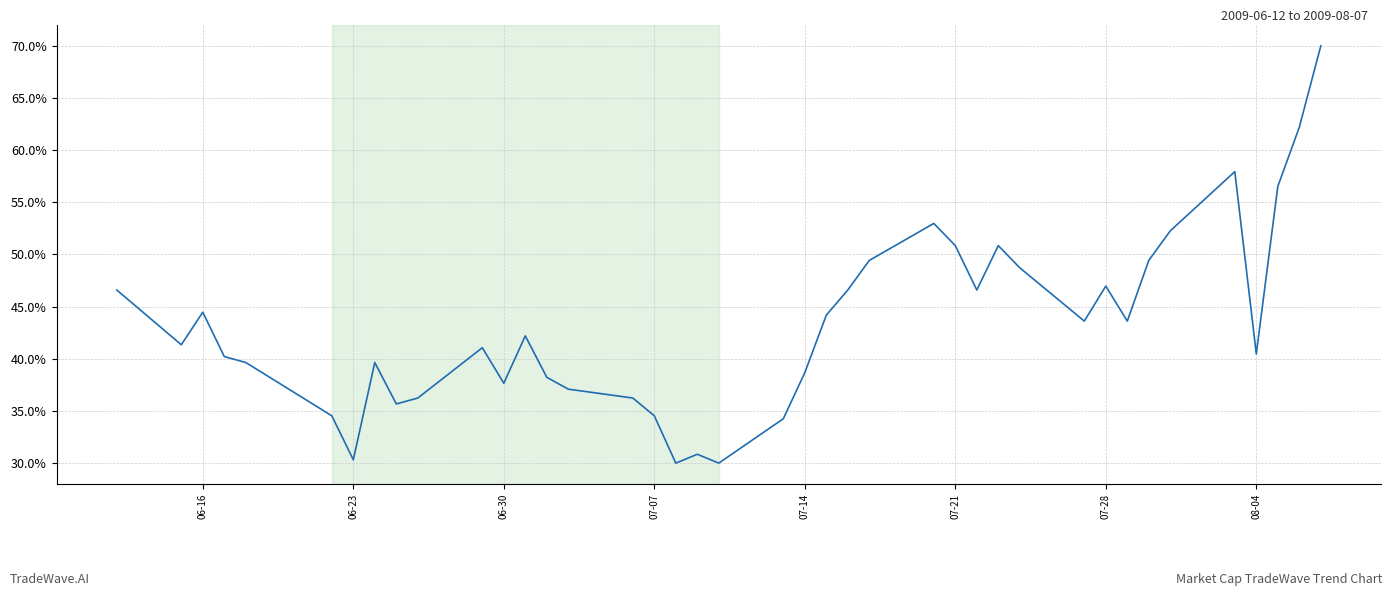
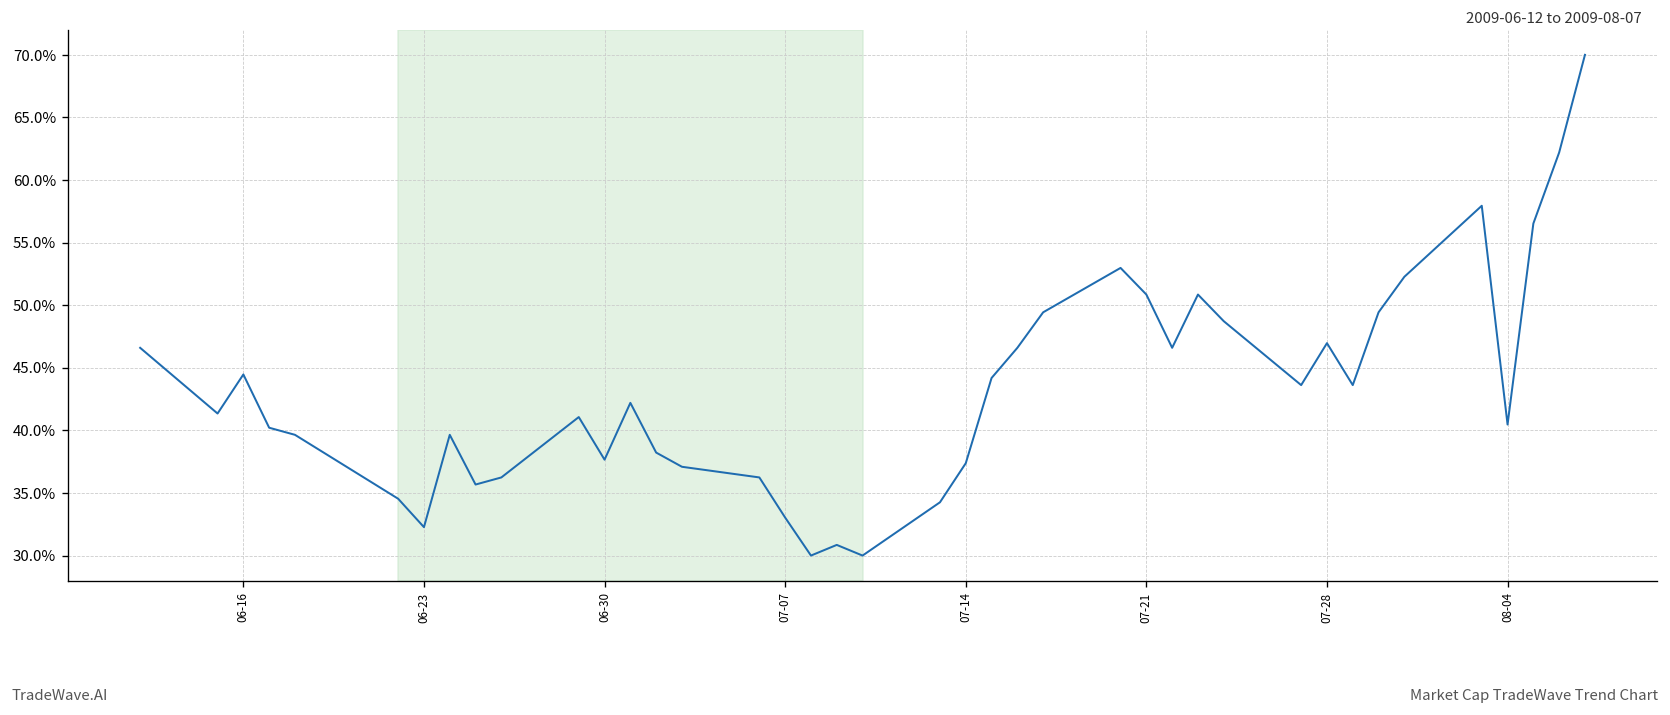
  {
    "06-16": "44.5%",
-   "06-23": "30.3%",
+   "06-23": "32.3%",
    "06-30": "37.7%",
-   "07-07": "34.5%",
-   "07-14": "38.7%",
+   "07-07": "33.0%",
+   "07-14": "37.4%",
    "07-21": "50.9%",
    "07-28": "47.0%",
    "08-04": "40.5%"
  }
